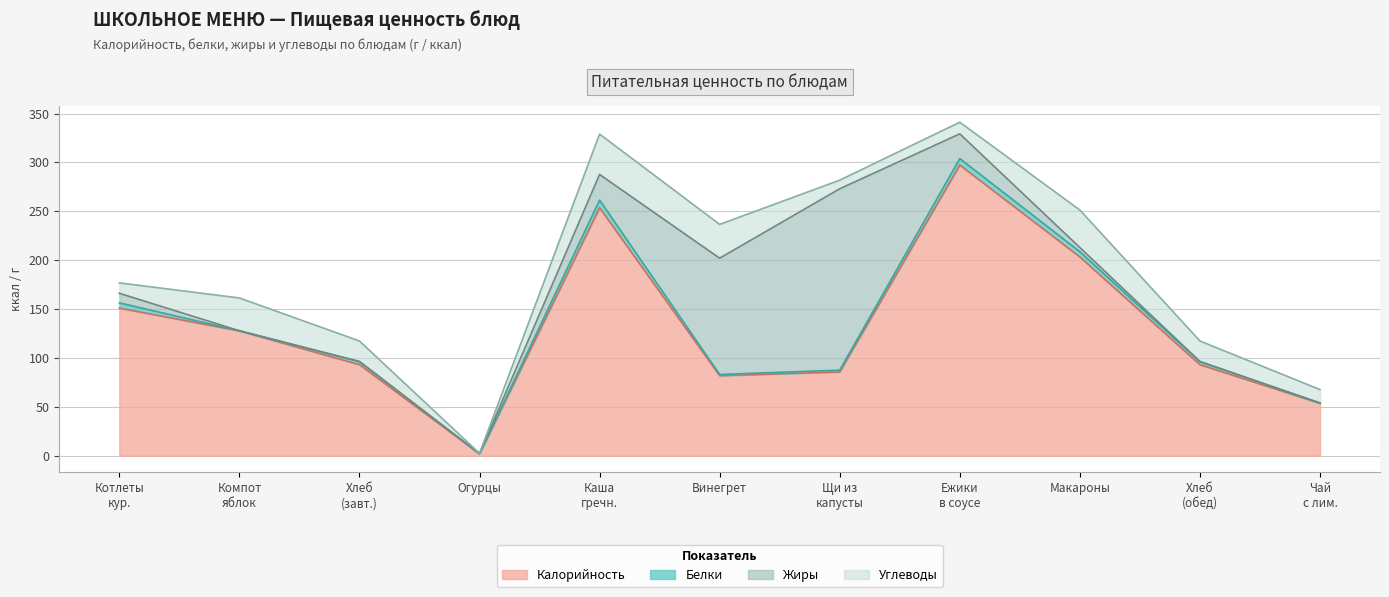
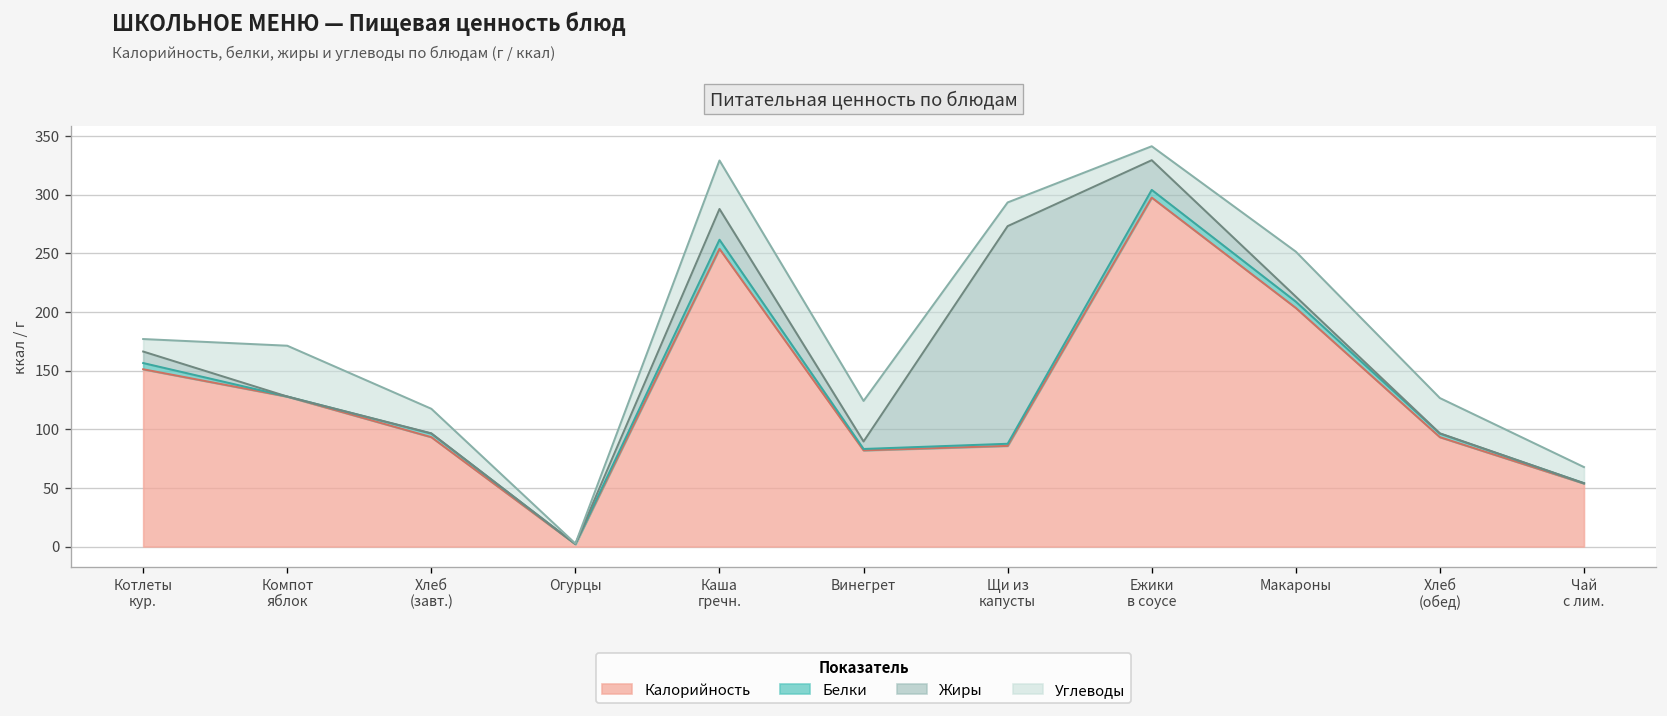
  {
    "Калорийность": {
      "Котлеты кур.": 150,
      "Хлеб (завт.)": 90,
      "Каша гречн.": 250,
      "Ежики в соусе": 300,
      "Макароны": 200,
      "Хлеб (обед)": 90
    },
    "Белки": {
      "Котлеты кур.": 10,
      "Каша гречн.": 10,
      "Ежики в соусе": 10,
      "Макароны": 10
    },
    "Жиры": {
      "Котлеты кур.": 10,
      "Каша гречн.": 30,
-     "Винегрет": 120,
+     "Винегрет": 10,
      "Щи из капусты": 190,
      "Ежики в соусе": 30,
      "Макароны": 0
    },
    "Углеводы": {
      "Котлеты кур.": 10,
-     "Компот яблок": 30,
+     "Компот яблок": 40,
      "Хлеб (завт.)": 20,
      "Каша гречн.": 40,
      "Винегрет": 30,
-     "Щи из капусты": 10,
+     "Щи из капусты": 20,
      "Ежики в соусе": 10,
      "Макароны": 40,
-     "Хлеб (обед)": 20,
+     "Хлеб (обед)": 30,
      "Чай с лим.": 10
    }
  }
